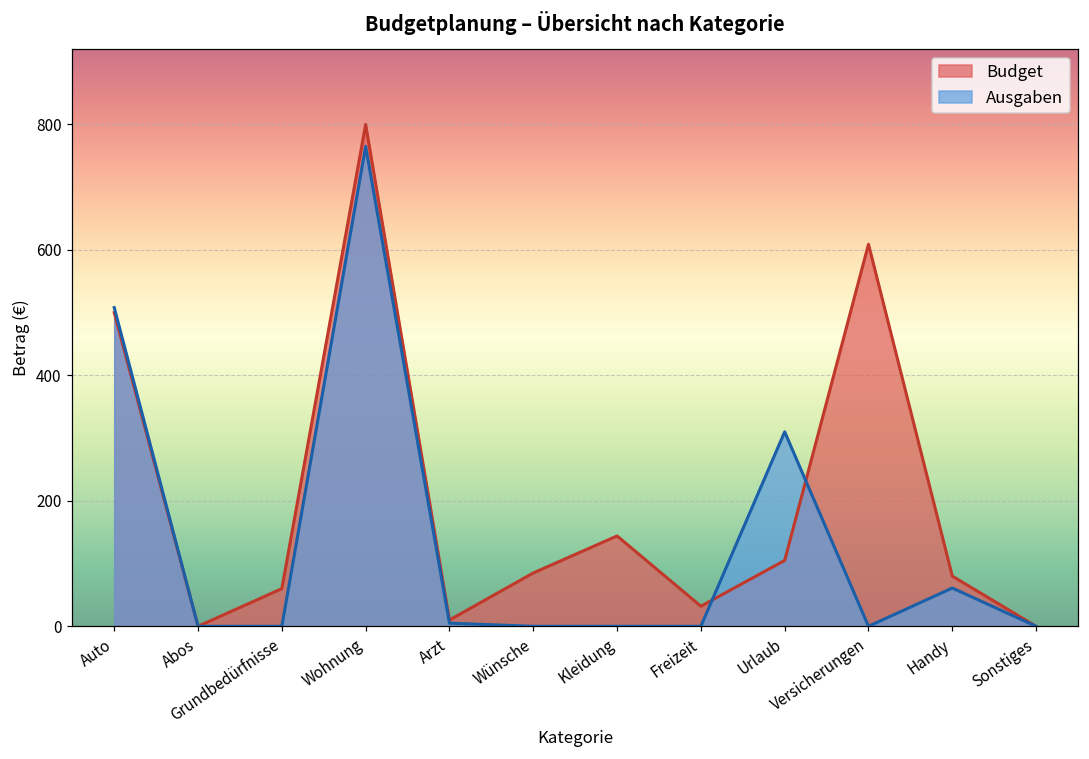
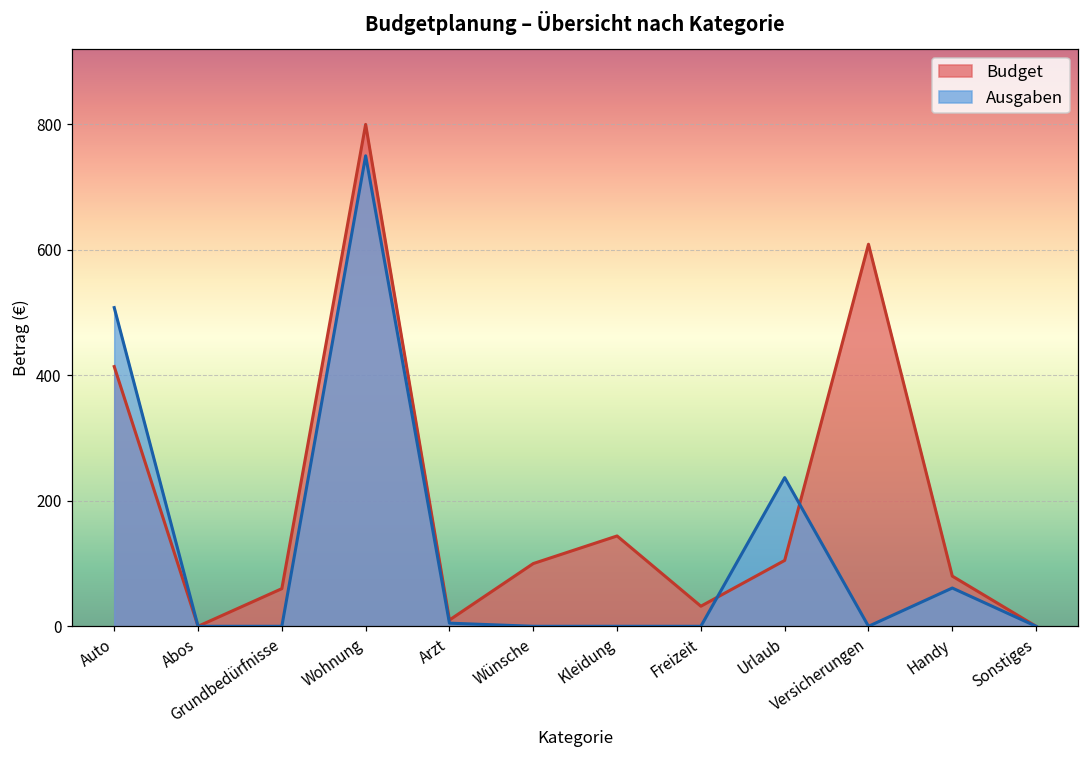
  {
    "Budget": {
-     "Auto": 500,
+     "Auto": 410,
      "Grundbedürfnisse": 60,
      "Wohnung": 800,
      "Arzt": 10,
-     "Wünsche": 90,
+     "Wünsche": 100,
      "Kleidung": 140,
      "Freizeit": 30,
      "Urlaub": 110,
      "Versicherungen": 610,
      "Handy": 80
    },
    "Ausgaben": {
      "Auto": 510,
      "Grundbedürfnisse": 0,
-     "Wohnung": 770,
+     "Wohnung": 750,
      "Arzt": 10,
      "Wünsche": 0,
      "Kleidung": 0,
      "Freizeit": 0,
-     "Urlaub": 310,
+     "Urlaub": 240,
      "Versicherungen": 0,
      "Handy": 60
    }
  }
